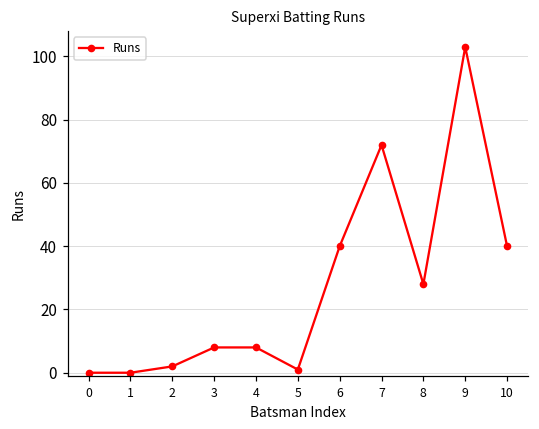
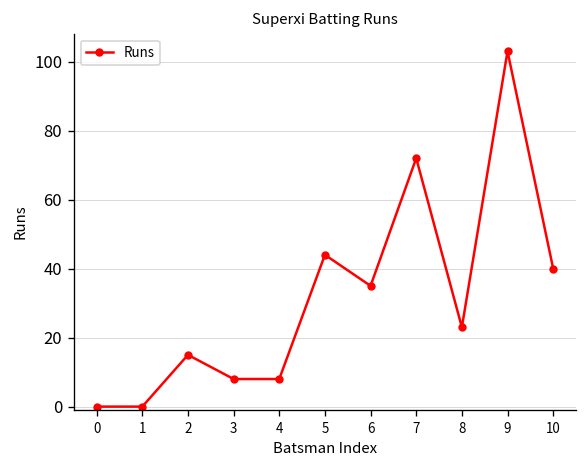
  {
    "0": 0,
    "1": 0,
-   "2": 2,
+   "2": 15,
    "3": 8,
    "4": 8,
-   "5": 1,
-   "6": 40,
+   "5": 44,
+   "6": 35,
    "7": 72,
-   "8": 28,
+   "8": 23,
    "9": 103,
    "10": 40
  }
